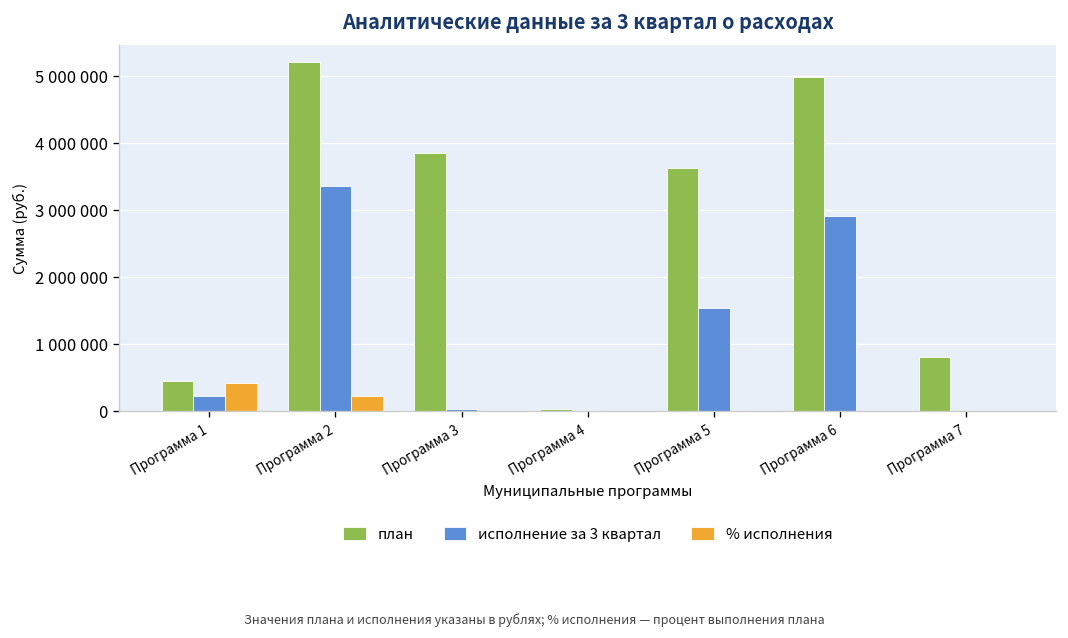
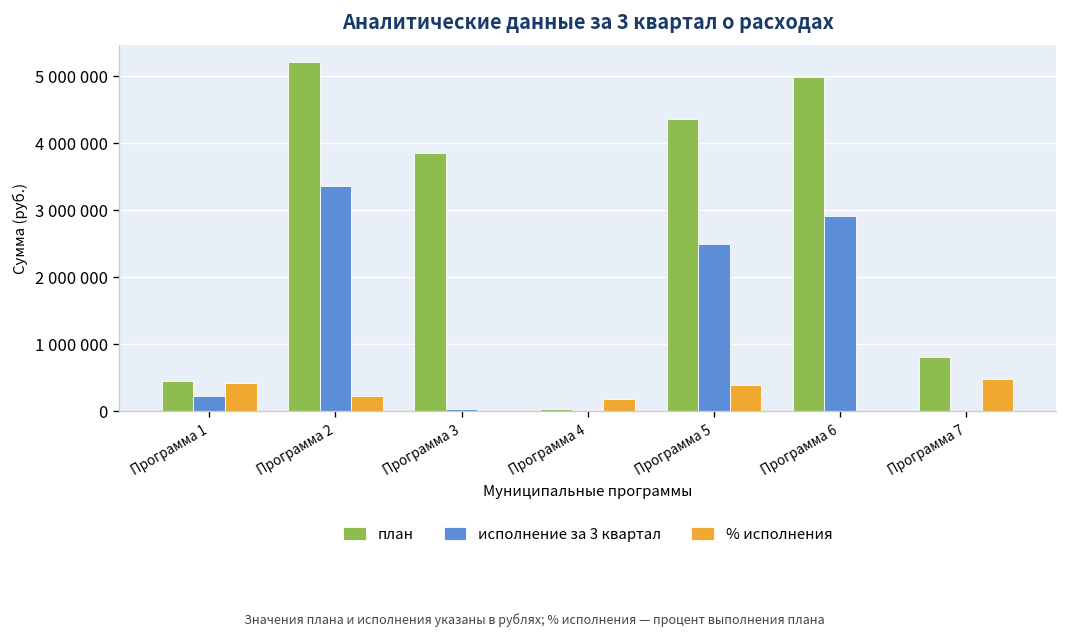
  {
    "план": {
      "Программа 1": 500000,
      "Программа 2": 5200000,
      "Программа 3": 3900000,
-     "Программа 5": 3600000,
+     "Программа 5": 4400000,
      "Программа 6": 5000000,
      "Программа 7": 800000
    },
    "исполнение за 3 квартал": {
      "Программа 1": 200000,
      "Программа 2": 3400000,
-     "Программа 5": 1500000,
+     "Программа 5": 2500000,
      "Программа 6": 2900000,
      "Программа 7": 0
    },
    "% исполнения": {
      "Программа 1": 400000,
      "Программа 2": 200000,
-     "Программа 4": 0,
-     "Программа 5": 0,
-     "Программа 7": 0
+     "Программа 4": 200000,
+     "Программа 5": 400000,
+     "Программа 7": 500000
    }
  }
